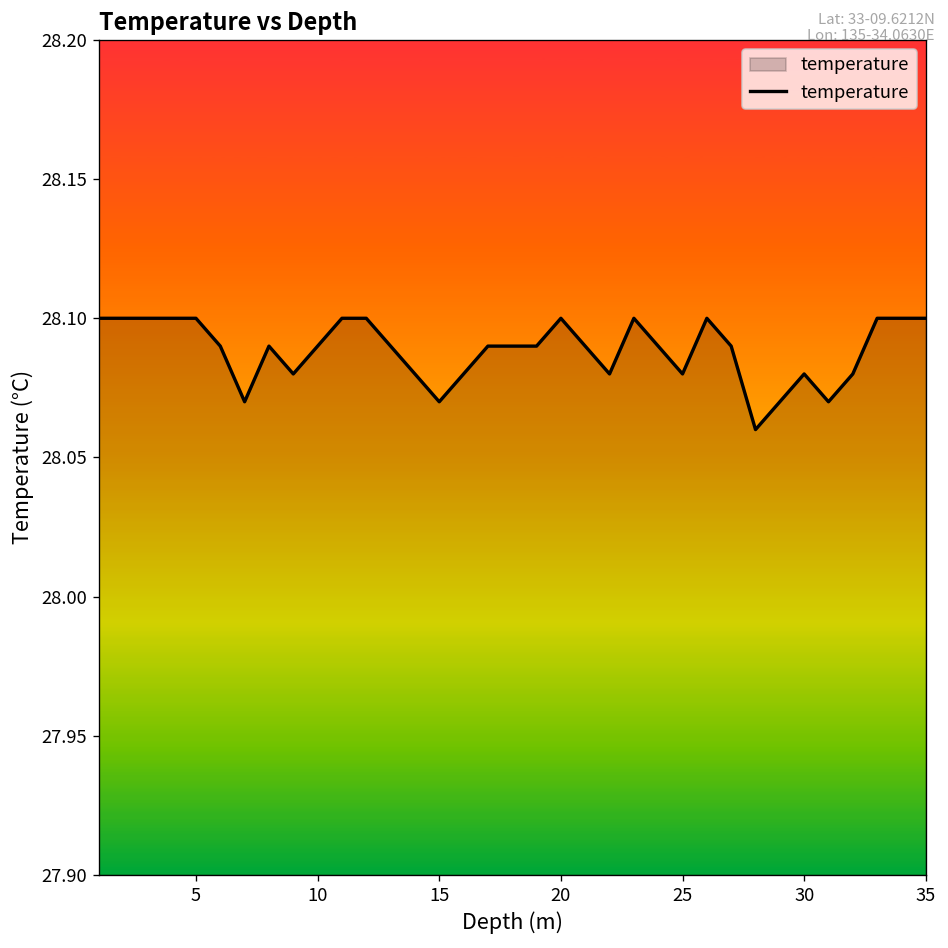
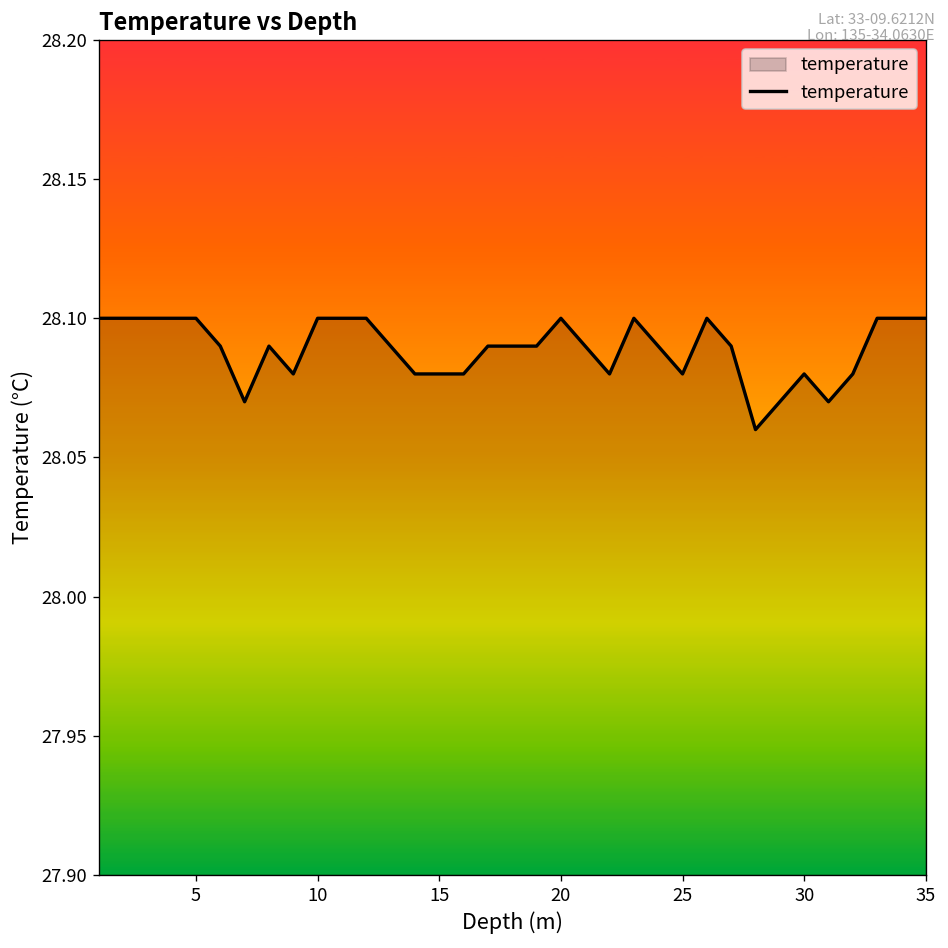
  {
    "5": 28.10,
-   "10": 28.09,
-   "15": 28.07,
+   "10": 28.10,
+   "15": 28.08,
    "20": 28.10,
    "25": 28.08,
    "30": 28.08,
    "35": 28.10
  }
